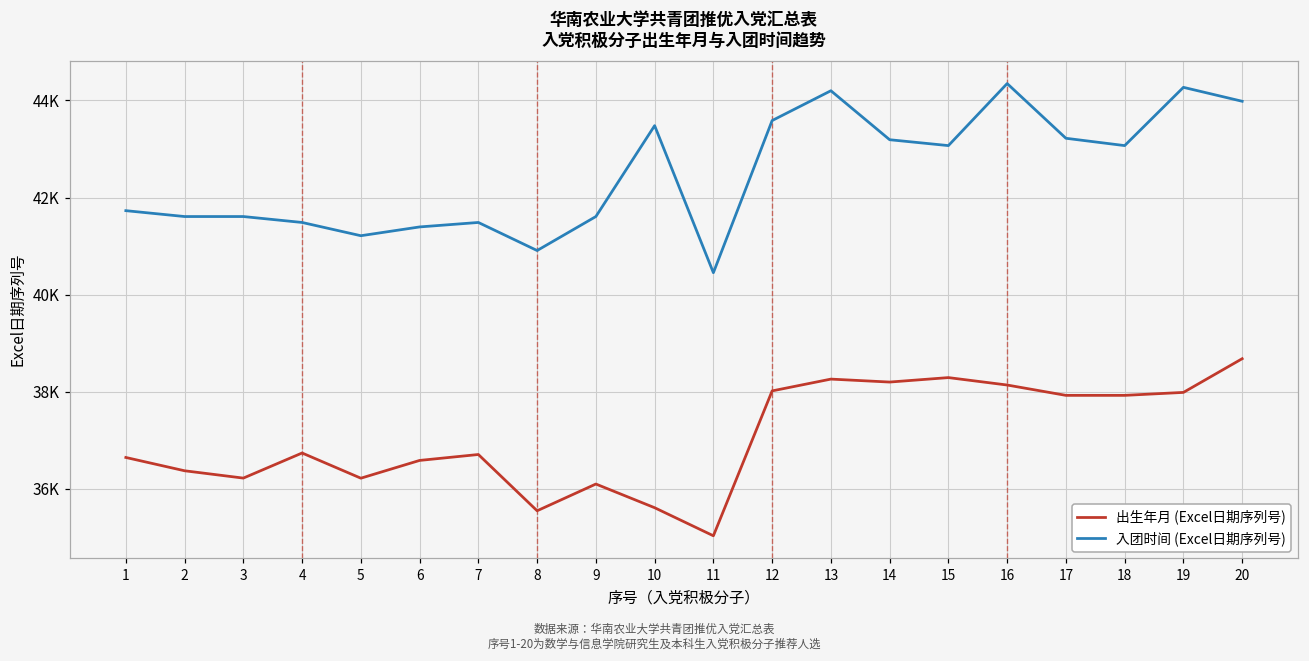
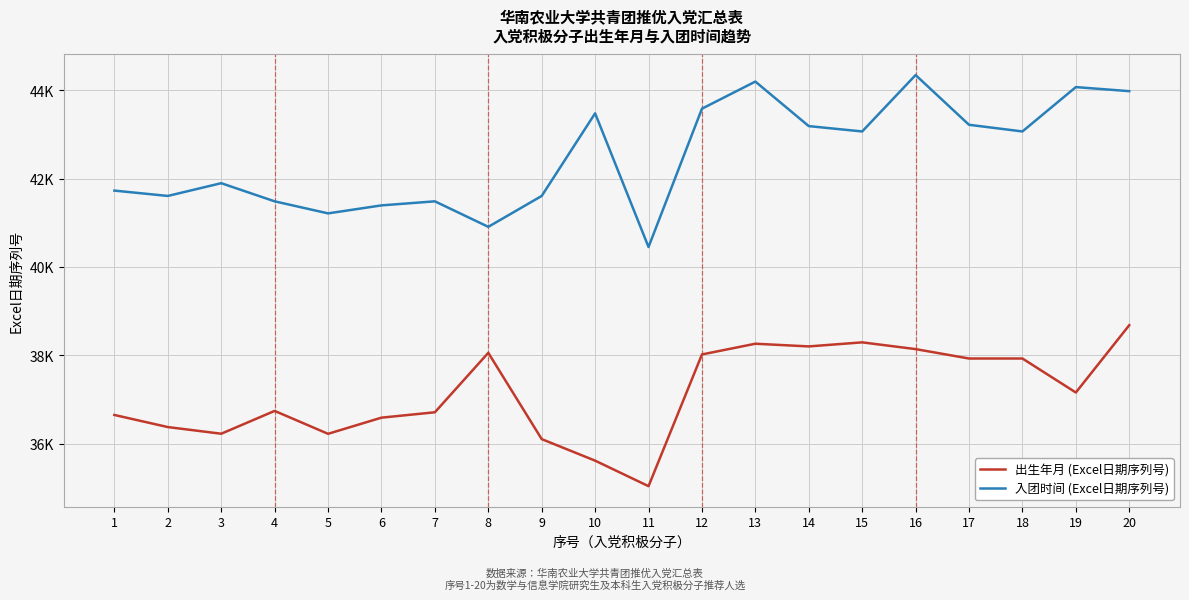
  {
    "出生年月 (Excel日期序列号)": {
      "1": 36600,
      "2": 36400,
      "3": 36200,
      "4": 36700,
      "5": 36200,
      "6": 36600,
      "7": 36700,
-     "8": 35500,
+     "8": 38100,
      "9": 36100,
      "10": 35600,
      "11": 35000,
      "12": 38000,
      "13": 38300,
      "14": 38200,
      "15": 38300,
      "16": 38100,
      "17": 37900,
      "18": 37900,
-     "19": 38000,
+     "19": 37200,
      "20": 38700
    },
    "入团时间 (Excel日期序列号)": {
      "1": 41700,
      "2": 41600,
-     "3": 41600,
+     "3": 41900,
      "4": 41500,
      "5": 41200,
      "6": 41400,
      "7": 41500,
      "8": 40900,
      "9": 41600,
      "10": 43500,
      "11": 40500,
      "12": 43600,
      "13": 44200,
      "14": 43200,
      "15": 43100,
      "16": 44300,
      "17": 43200,
      "18": 43100,
-     "19": 44300,
+     "19": 44100,
      "20": 44000
    }
  }
